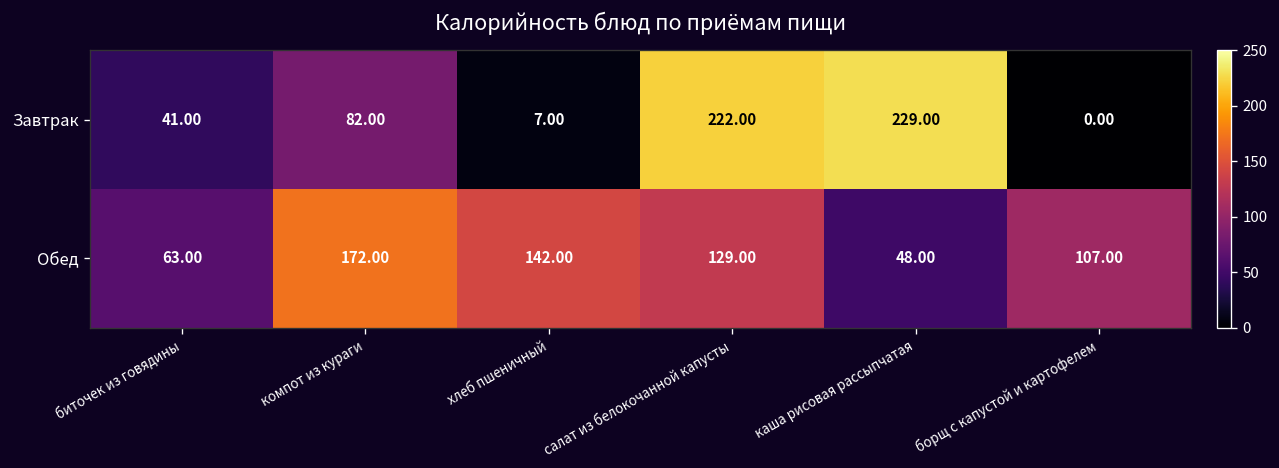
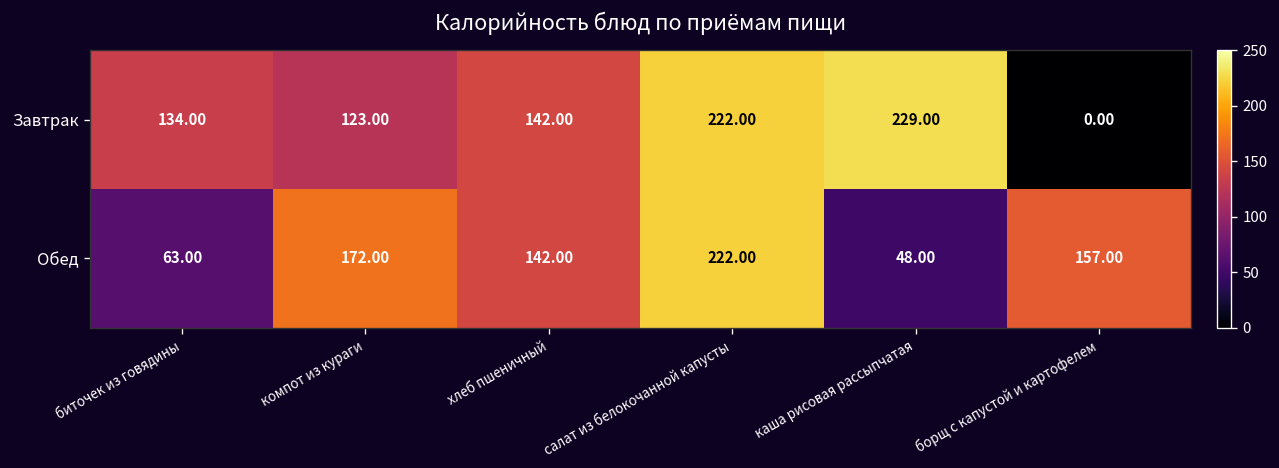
  {
    "Завтрак": {
-     "биточек из говядины": 41.00,
-     "компот из кураги": 82.00,
-     "хлеб пшеничный": 7.00,
+     "биточек из говядины": 134.00,
+     "компот из кураги": 123.00,
+     "хлеб пшеничный": 142.00,
      "салат из белокочанной капусты": 222.00,
      "каша рисовая рассыпчатая": 229.00,
      "борщ с капустой и картофелем": 0.00
    },
    "Обед": {
      "биточек из говядины": 63.00,
      "компот из кураги": 172.00,
      "хлеб пшеничный": 142.00,
-     "салат из белокочанной капусты": 129.00,
+     "салат из белокочанной капусты": 222.00,
      "каша рисовая рассыпчатая": 48.00,
-     "борщ с капустой и картофелем": 107.00
+     "борщ с капустой и картофелем": 157.00
    }
  }
